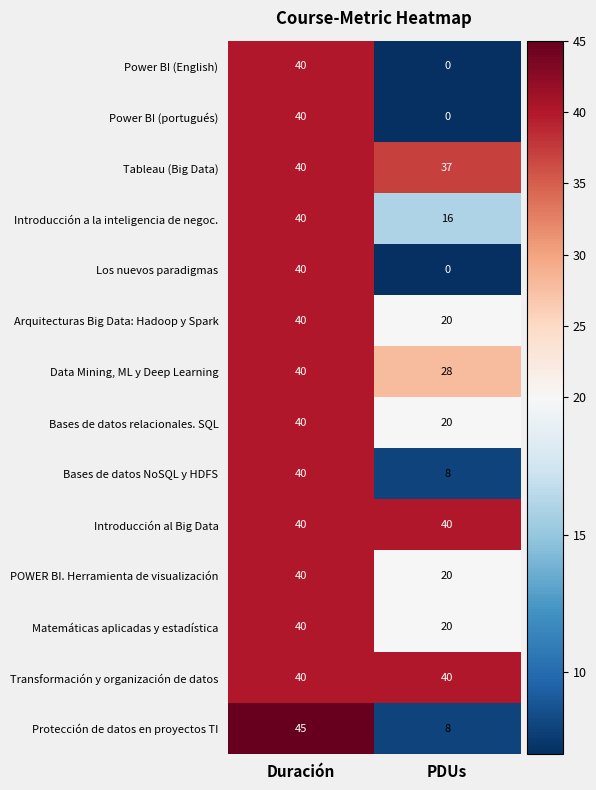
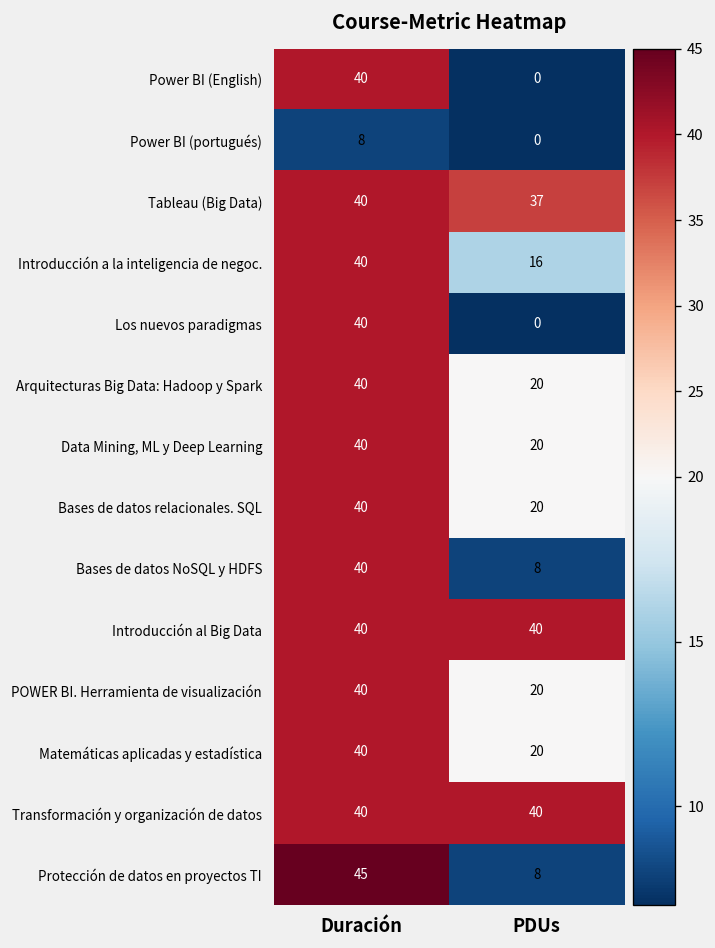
  {
    "Power BI (English)": {
      "Duración": 40,
      "PDUs": 0
    },
    "Power BI (portugués)": {
-     "Duración": 40,
+     "Duración": 8,
      "PDUs": 0
    },
    "Tableau (Big Data)": {
      "Duración": 40,
      "PDUs": 37
    },
    "Introducción a la inteligencia de negoc.": {
      "Duración": 40,
      "PDUs": 16
    },
    "Los nuevos paradigmas": {
      "Duración": 40,
      "PDUs": 0
    },
    "Arquitecturas Big Data: Hadoop y Spark": {
      "Duración": 40,
      "PDUs": 20
    },
    "Data Mining, ML y Deep Learning": {
      "Duración": 40,
-     "PDUs": 28
+     "PDUs": 20
    },
    "Bases de datos relacionales. SQL": {
      "Duración": 40,
      "PDUs": 20
    },
    "Bases de datos NoSQL y HDFS": {
      "Duración": 40,
      "PDUs": 8
    },
    "Introducción al Big Data": {
      "Duración": 40,
      "PDUs": 40
    },
    "POWER BI. Herramienta de visualización": {
      "Duración": 40,
      "PDUs": 20
    },
    "Matemáticas aplicadas y estadística": {
      "Duración": 40,
      "PDUs": 20
    },
    "Transformación y organización de datos": {
      "Duración": 40,
      "PDUs": 40
    },
    "Protección de datos en proyectos TI": {
      "Duración": 45,
      "PDUs": 8
    }
  }
